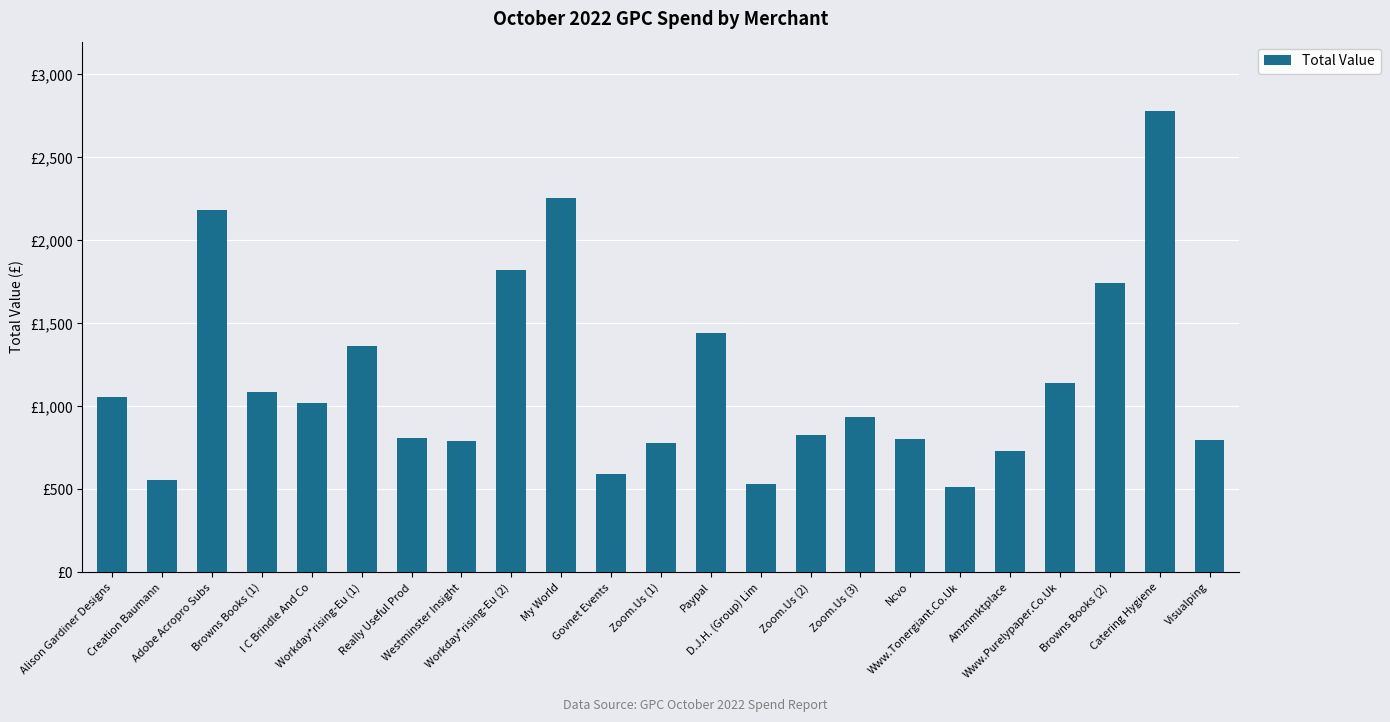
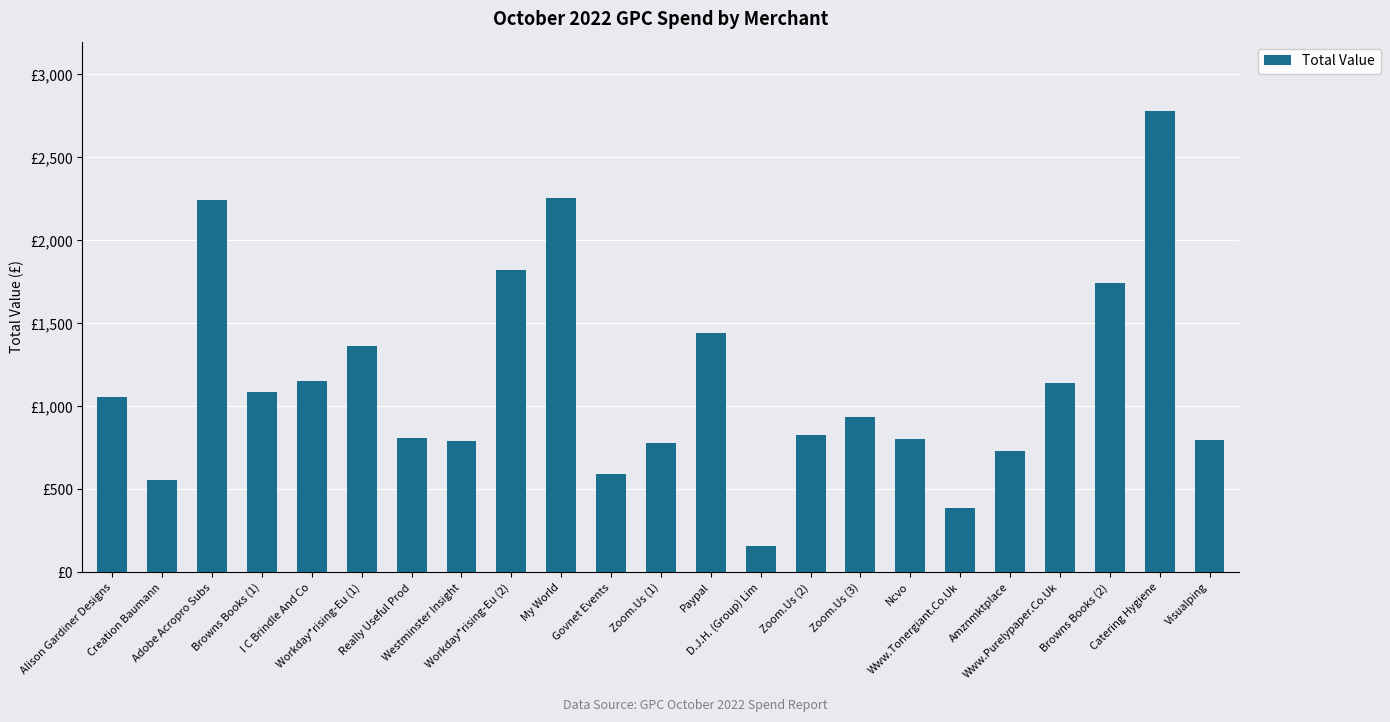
  {
    "Alison Gardiner Designs": "£1,060",
    "Creation Baumann": "£560",
-   "Adobe Acropro Subs": "£2,180",
+   "Adobe Acropro Subs": "£2,250",
    "Browns Books (1)": "£1,090",
-   "I C Brindle And Co": "£1,020",
+   "I C Brindle And Co": "£1,150",
    "Workday*rising-Eu (1)": "£1,360",
    "Really Useful Prod": "£810",
    "Westminster Insight": "£790",
    "Workday*rising-Eu (2)": "£1,820",
    "My World": "£2,260",
    "Govnet Events": "£590",
    "Zoom.Us (1)": "£780",
    "Paypal": "£1,440",
-   "D.J.H. (Group) Lim": "£540",
+   "D.J.H. (Group) Lim": "£160",
    "Zoom.Us (2)": "£830",
    "Zoom.Us (3)": "£930",
    "Ncvo": "£800",
-   "Www.Tonergiant.Co.Uk": "£510",
+   "Www.Tonergiant.Co.Uk": "£390",
    "Amznmktplace": "£730",
    "Www.Purelypaper.Co.Uk": "£1,140",
    "Browns Books (2)": "£1,740",
    "Catering Hygiene": "£2,780",
    "Visualping": "£800"
  }
